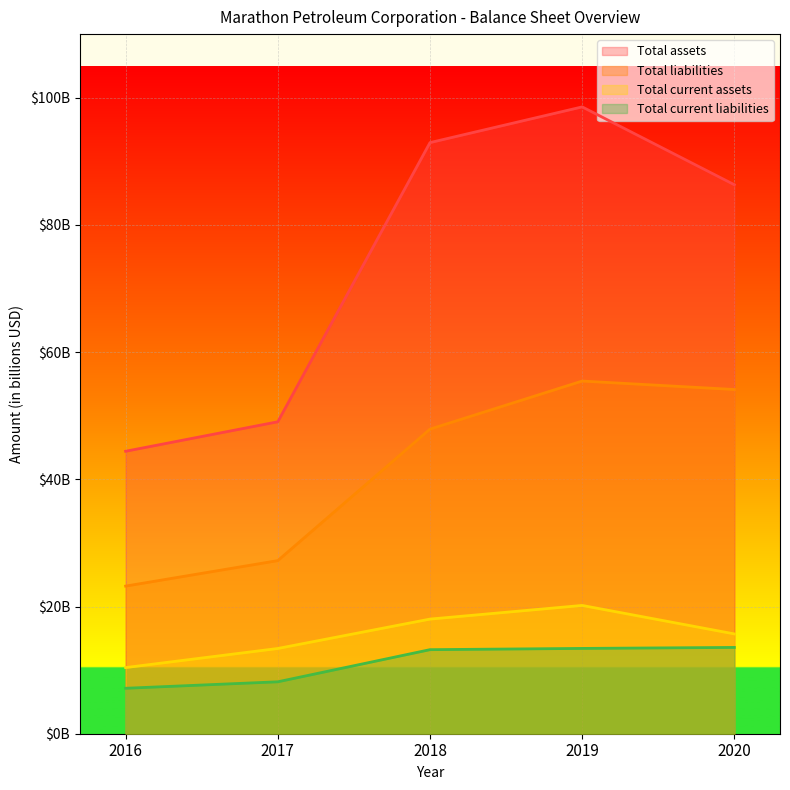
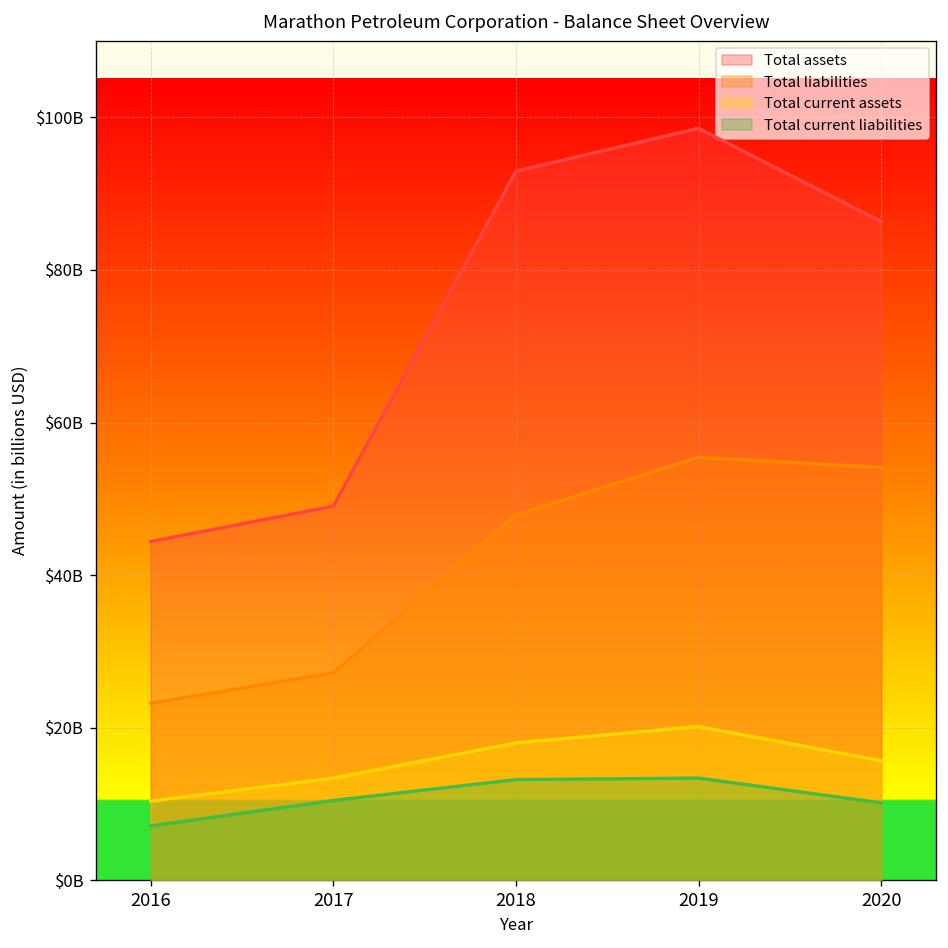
  {
    "Total current liabilities": {
      "2016": "$7000000000",
-     "2017": "$8000000000",
+     "2017": "$10000000000",
      "2018": "$13000000000",
      "2019": "$13000000000",
-     "2020": "$14000000000"
+     "2020": "$10000000000"
    }
  }
